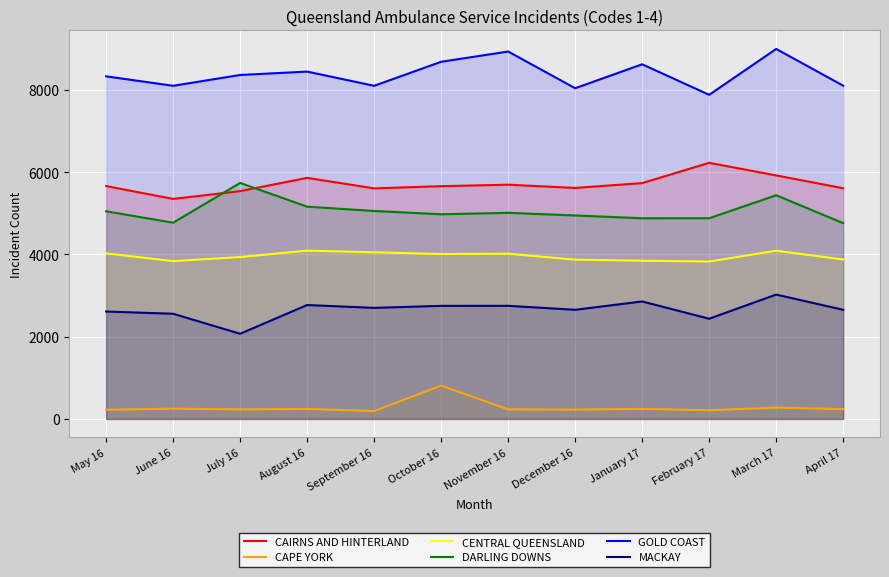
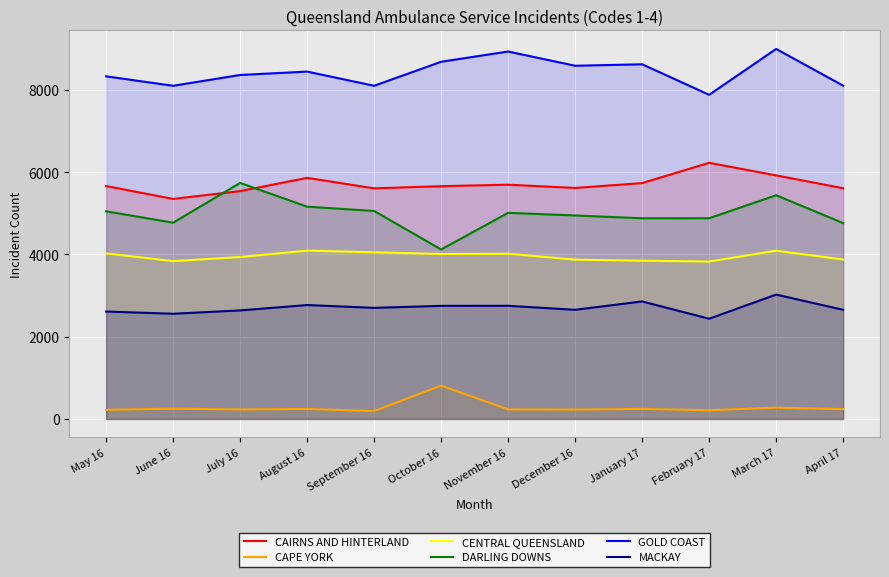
  {
    "CAIRNS AND HINTERLAND": {
      "May 16": 5700,
      "June 16": 5300,
      "July 16": 5500,
      "August 16": 5900,
      "September 16": 5600,
      "October 16": 5700,
      "November 16": 5700,
      "December 16": 5600,
      "January 17": 5700,
      "February 17": 6200,
      "March 17": 5900,
      "April 17": 5600
    },
    "CAPE YORK": {
      "May 16": 200,
      "June 16": 300,
      "July 16": 200,
      "August 16": 200,
      "September 16": 200,
      "October 16": 800,
      "November 16": 200,
      "December 16": 200,
      "January 17": 200,
      "February 17": 200,
      "March 17": 300,
      "April 17": 200
    },
    "CENTRAL QUEENSLAND": {
      "May 16": 4000,
      "June 16": 3800,
      "July 16": 3900,
      "August 16": 4100,
      "September 16": 4100,
      "October 16": 4000,
      "November 16": 4000,
      "December 16": 3900,
      "January 17": 3800,
      "February 17": 3800,
      "March 17": 4100,
      "April 17": 3900
    },
    "DARLING DOWNS": {
      "May 16": 5000,
      "June 16": 4800,
      "July 16": 5700,
      "August 16": 5200,
      "September 16": 5100,
-     "October 16": 5000,
+     "October 16": 4100,
      "November 16": 5000,
      "December 16": 4900,
      "January 17": 4900,
      "February 17": 4900,
      "March 17": 5400,
      "April 17": 4800
    },
    "GOLD COAST": {
      "May 16": 8300,
      "June 16": 8100,
      "July 16": 8400,
      "August 16": 8400,
      "September 16": 8100,
      "October 16": 8700,
      "November 16": 8900,
-     "December 16": 8000,
+     "December 16": 8600,
      "January 17": 8600,
      "February 17": 7900,
      "March 17": 9000,
      "April 17": 8100
    },
    "MACKAY": {
      "May 16": 2600,
      "June 16": 2600,
-     "July 16": 2100,
+     "July 16": 2600,
      "August 16": 2800,
      "September 16": 2700,
      "October 16": 2700,
      "November 16": 2800,
      "December 16": 2700,
      "January 17": 2900,
      "February 17": 2400,
      "March 17": 3000,
      "April 17": 2700
    }
  }
